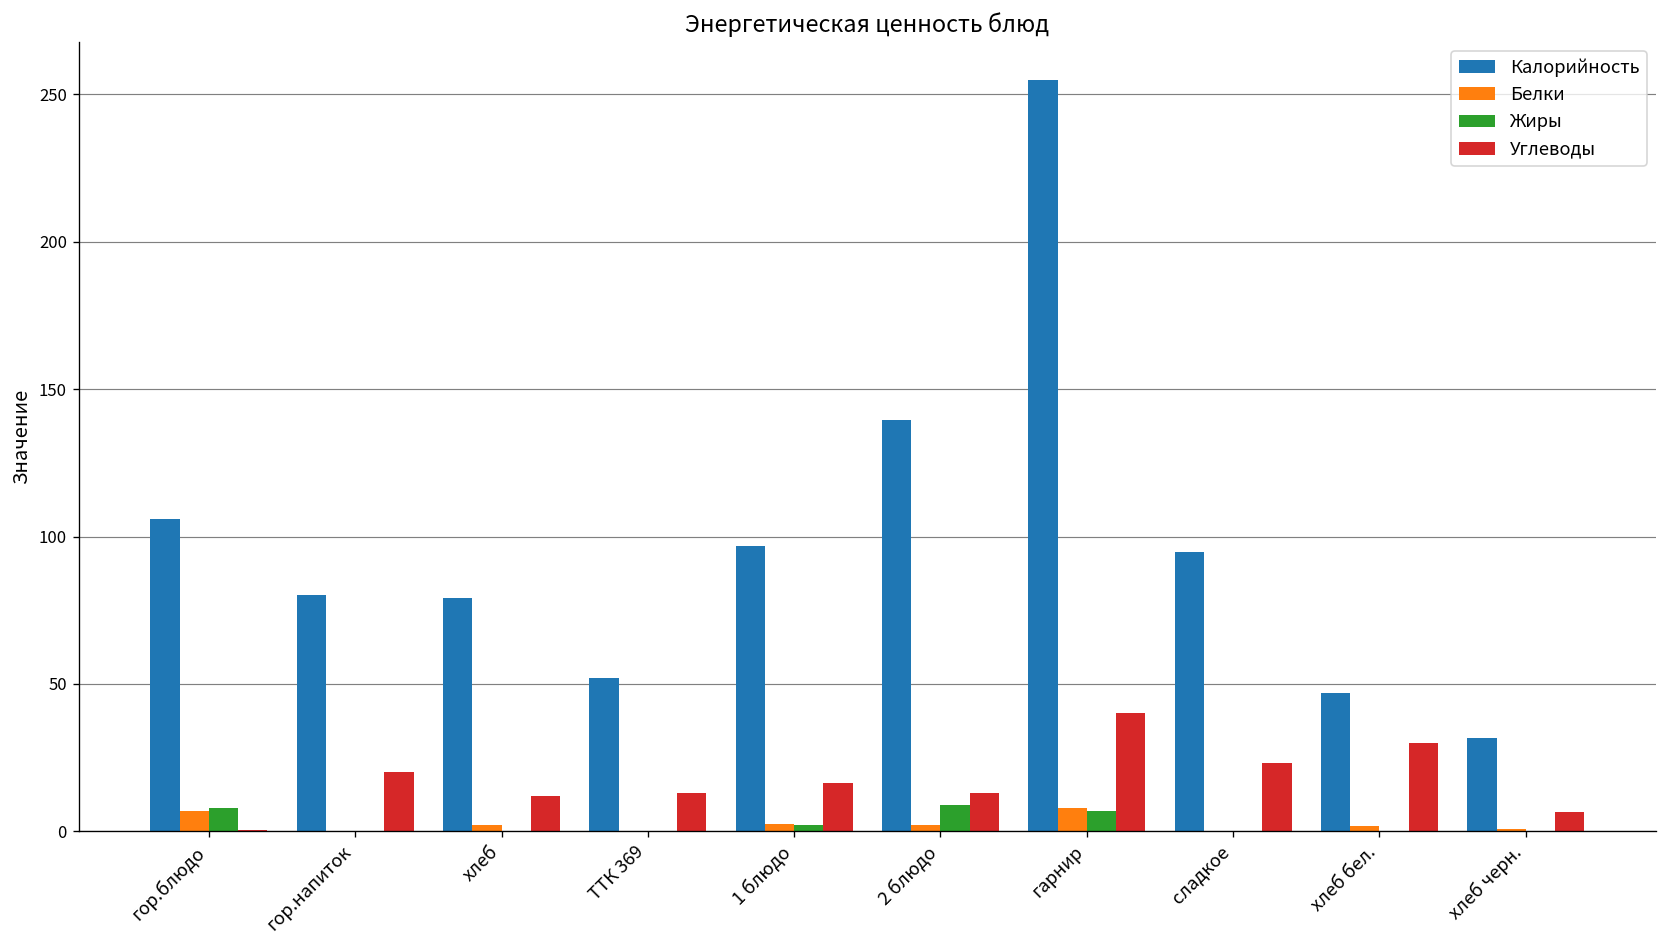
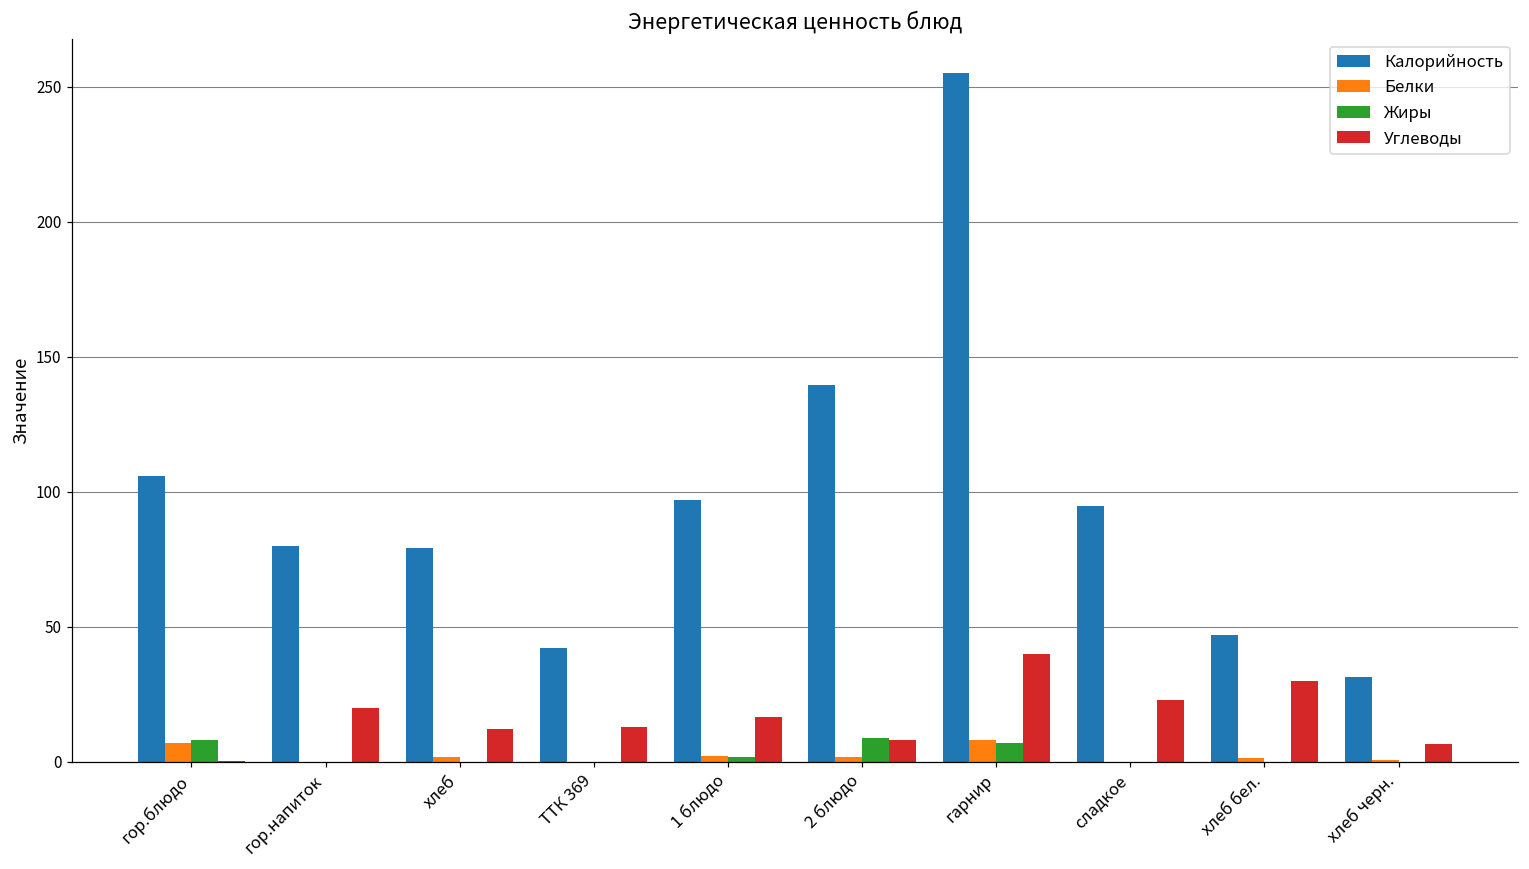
  {
    "Калорийность": {
      "гор.блюдо": 106,
      "гор.напиток": 80,
      "хлеб": 79,
-     "ТТК 369": 52,
+     "ТТК 369": 42,
      "1 блюдо": 97,
      "2 блюдо": 140,
      "гарнир": 255,
      "сладкое": 95,
      "хлеб бел.": 47,
      "хлеб черн.": 32
    },
    "Белки": {
      "гор.блюдо": 7,
      "гор.напиток": 0,
      "хлеб": 2,
      "1 блюдо": 2,
      "2 блюдо": 2,
      "гарнир": 8,
      "сладкое": 0,
      "хлеб бел.": 2
    },
    "Жиры": {
      "гор.блюдо": 8,
      "гор.напиток": 0,
      "хлеб": 0,
      "ТТК 369": 0,
      "1 блюдо": 2,
      "2 блюдо": 9,
      "гарнир": 7,
      "сладкое": 0,
      "хлеб бел.": 0,
      "хлеб черн.": 0
    },
    "Углеводы": {
      "гор.напиток": 20,
      "хлеб": 12,
      "ТТК 369": 13,
      "1 блюдо": 17,
-     "2 блюдо": 13,
+     "2 блюдо": 8,
      "гарнир": 40,
      "сладкое": 23,
      "хлеб бел.": 30,
      "хлеб черн.": 7
    }
  }
